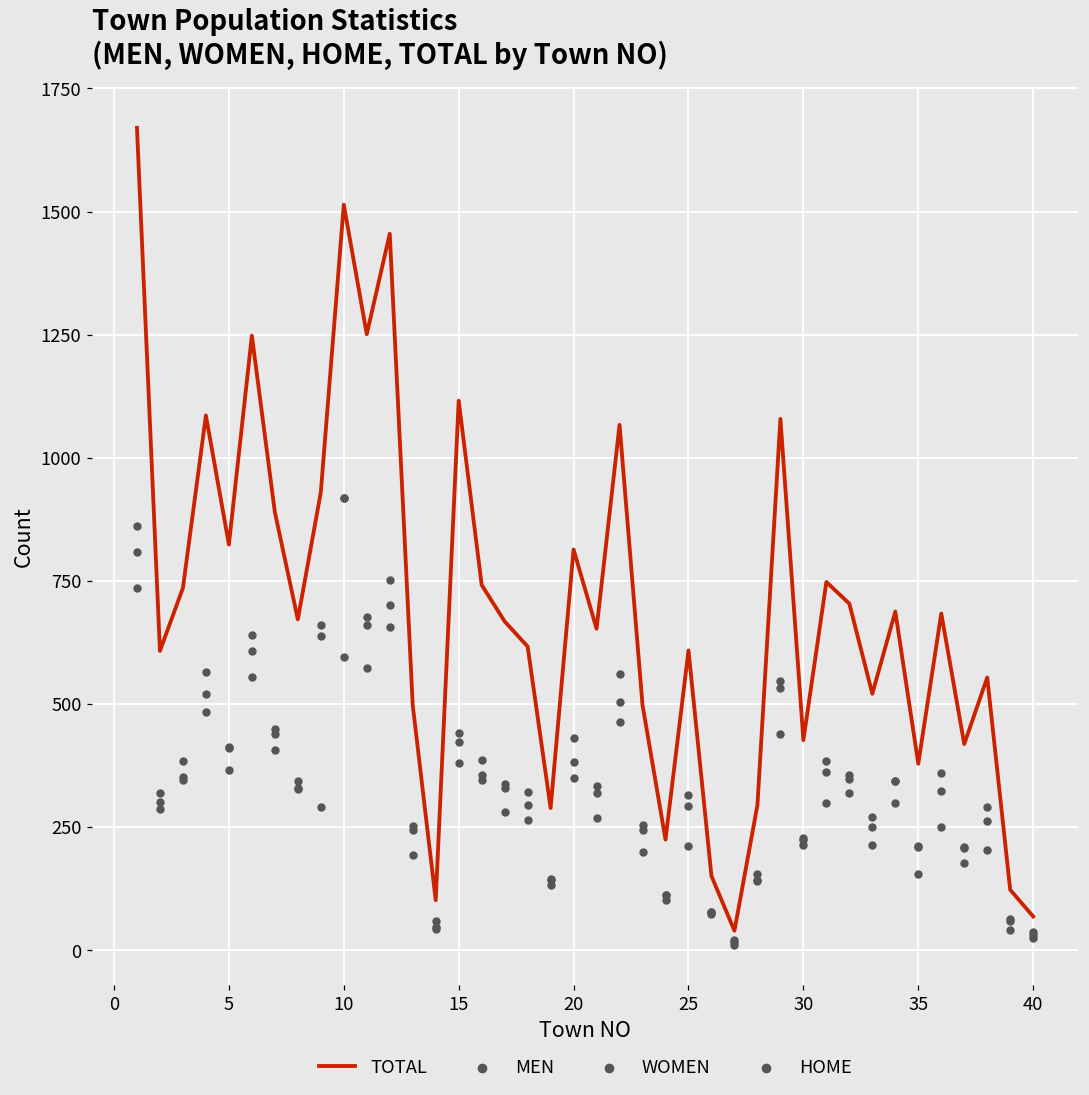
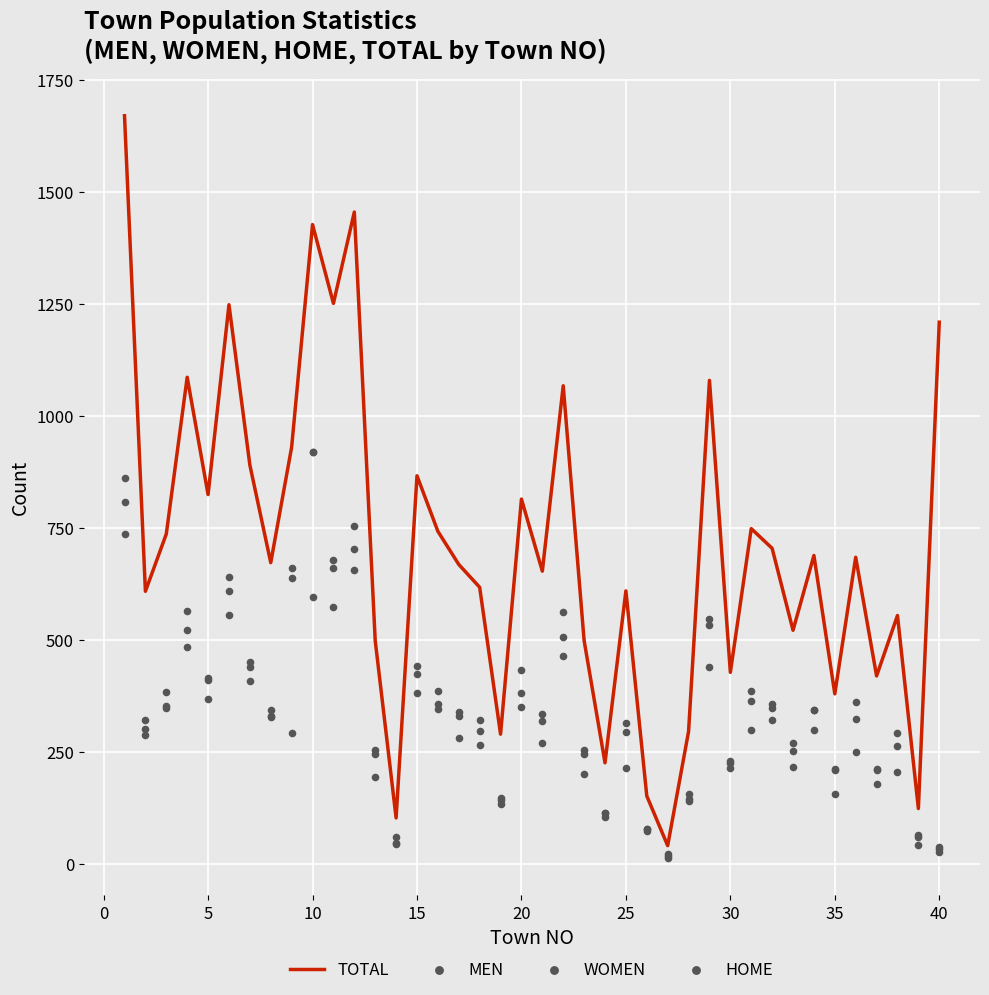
  {
    "TOTAL": {
      "5": 820,
-     "10": 1510,
-     "15": 1120,
+     "10": 1430,
+     "15": 870,
      "20": 810,
      "25": 610,
      "30": 430,
      "35": 380,
-     "40": 70
+     "40": 1210
    }
  }
